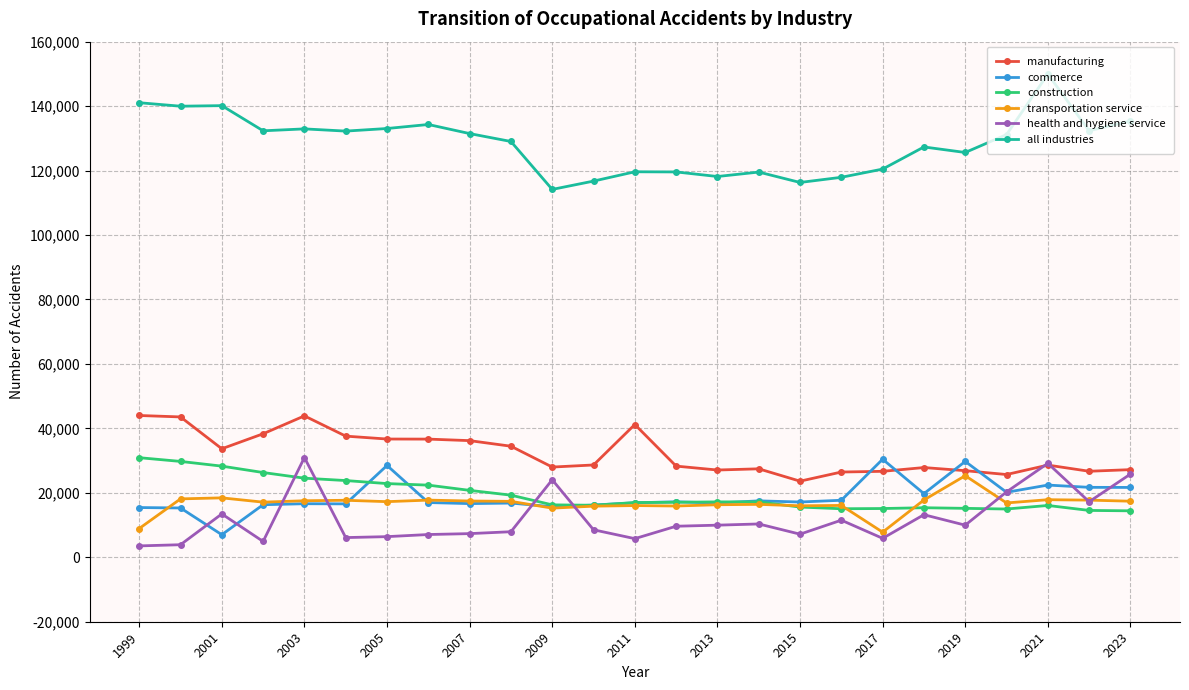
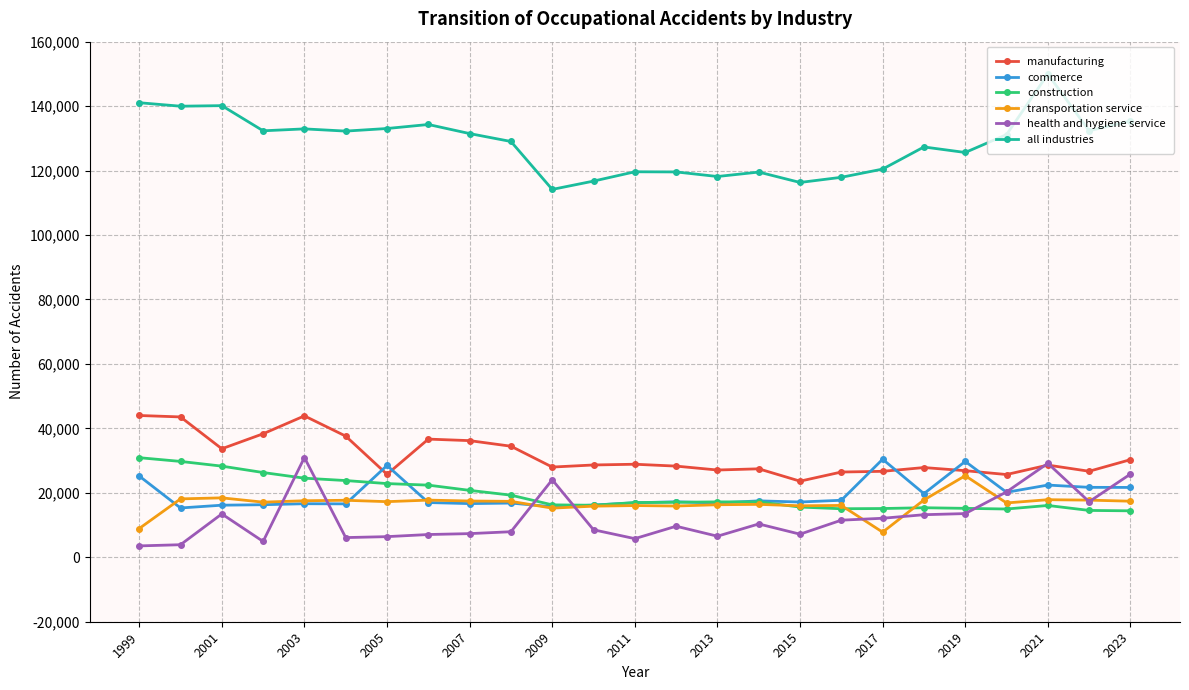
  {
    "manufacturing": {
      "1999": "44,000",
      "2001": "34,000",
      "2003": "44,000",
-     "2005": "37,000",
+     "2005": "26,000",
      "2007": "36,000",
      "2009": "28,000",
-     "2011": "41,000",
+     "2011": "29,000",
      "2013": "27,000",
      "2015": "24,000",
      "2017": "27,000",
      "2019": "27,000",
-     "2023": "27,000"
+     "2023": "30,000"
    },
    "commerce": {
-     "1999": "15,000",
-     "2001": "7,000",
+     "1999": "25,000",
+     "2001": "16,000",
      "2003": "17,000",
      "2005": "28,000",
      "2007": "17,000",
      "2015": "17,000",
      "2017": "30,000",
      "2019": "30,000",
      "2021": "22,000",
      "2023": "22,000"
    },
    "transportation service": {
      "1999": "9,000",
      "2001": "18,000",
      "2003": "18,000",
      "2005": "17,000",
      "2007": "17,000",
      "2011": "16,000",
      "2017": "8,000",
      "2019": "25,000",
      "2021": "18,000",
      "2023": "17,000"
    },
    "health and hygiene service": {
      "1999": "4,000",
      "2001": "13,000",
      "2003": "31,000",
      "2005": "6,000",
      "2007": "7,000",
      "2009": "24,000",
      "2011": "6,000",
-     "2013": "10,000",
+     "2013": "7,000",
      "2015": "7,000",
-     "2017": "6,000",
-     "2019": "10,000",
+     "2017": "12,000",
+     "2019": "14,000",
      "2023": "26,000"
    }
  }
